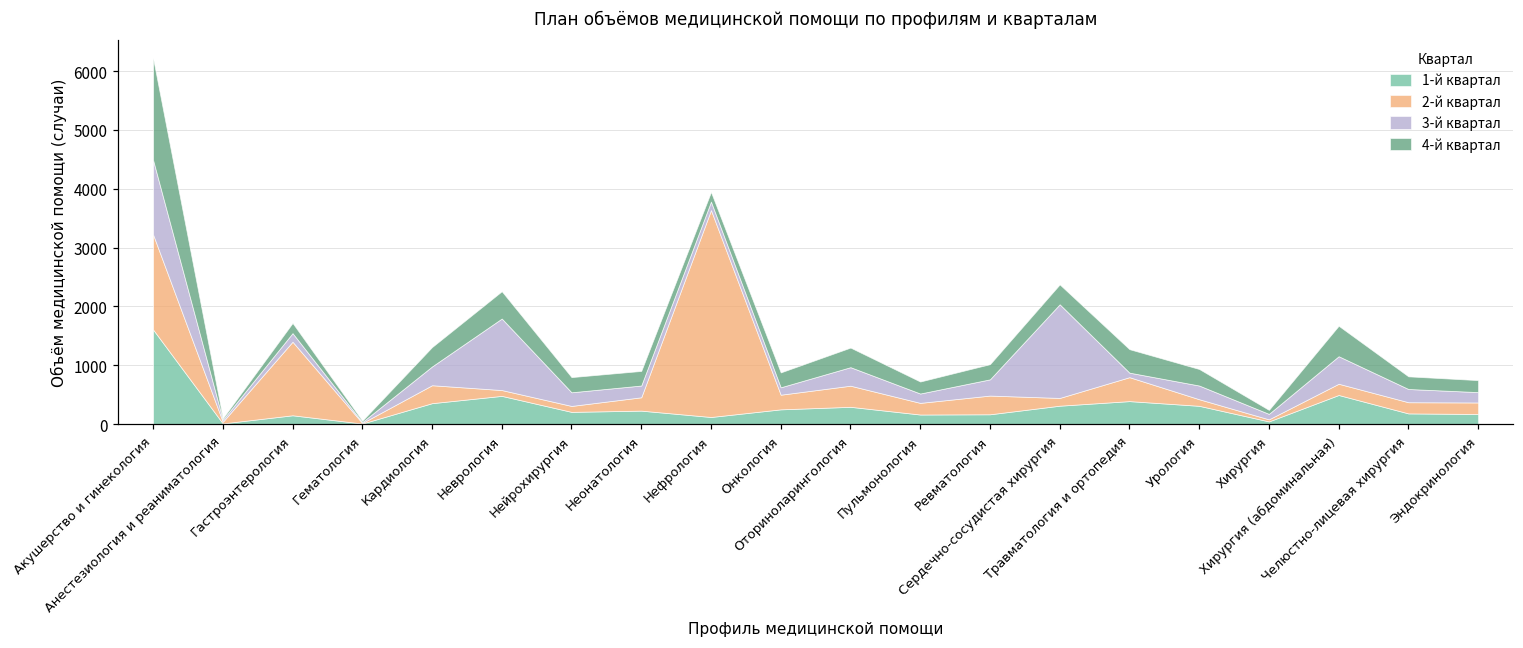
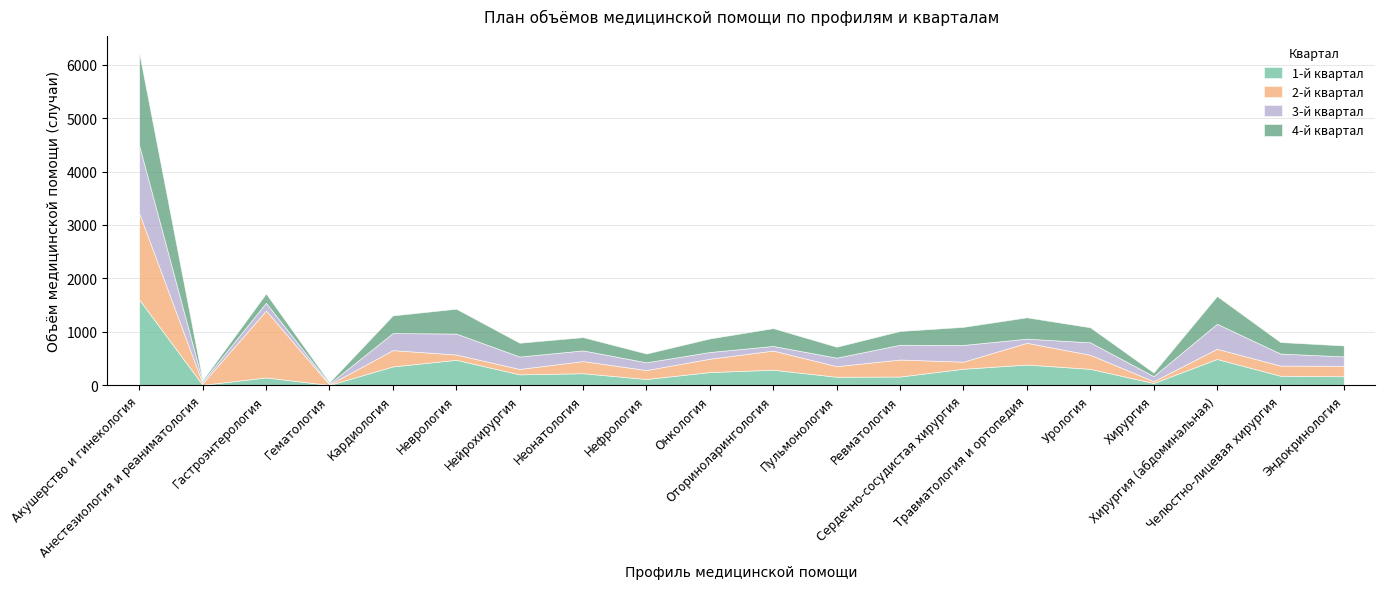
  {
    "2-й квартал": {
      "Акушерство и гинекология": 1600,
      "Гастроэнтерология": 1300,
      "Кардиология": 300,
      "Неврология": 100,
      "Нейрохирургия": 100,
      "Неонатология": 200,
-     "Нефрология": 3500,
+     "Нефрология": 200,
      "Онкология": 200,
      "Оториноларингология": 400,
      "Пульмонология": 200,
      "Ревматология": 300,
      "Сердечно-сосудистая хирургия": 100,
      "Травматология и ортопедия": 400,
-     "Урология": 100,
+     "Урология": 300,
      "Хирургия (абдоминальная)": 200,
      "Челюстно-лицевая хирургия": 200,
      "Эндокринология": 200
    },
    "3-й квартал": {
      "Акушерство и гинекология": 1300,
      "Гастроэнтерология": 100,
      "Кардиология": 300,
-     "Неврология": 1200,
+     "Неврология": 400,
      "Нейрохирургия": 200,
      "Неонатология": 200,
      "Нефрология": 100,
      "Онкология": 100,
-     "Оториноларингология": 300,
+     "Оториноларингология": 100,
      "Пульмонология": 200,
      "Ревматология": 300,
-     "Сердечно-сосудистая хирургия": 1600,
+     "Сердечно-сосудистая хирургия": 300,
      "Травматология и ортопедия": 100,
      "Урология": 200,
      "Хирургия": 100,
      "Хирургия (абдоминальная)": 500,
      "Челюстно-лицевая хирургия": 200,
      "Эндокринология": 200
    }
  }
